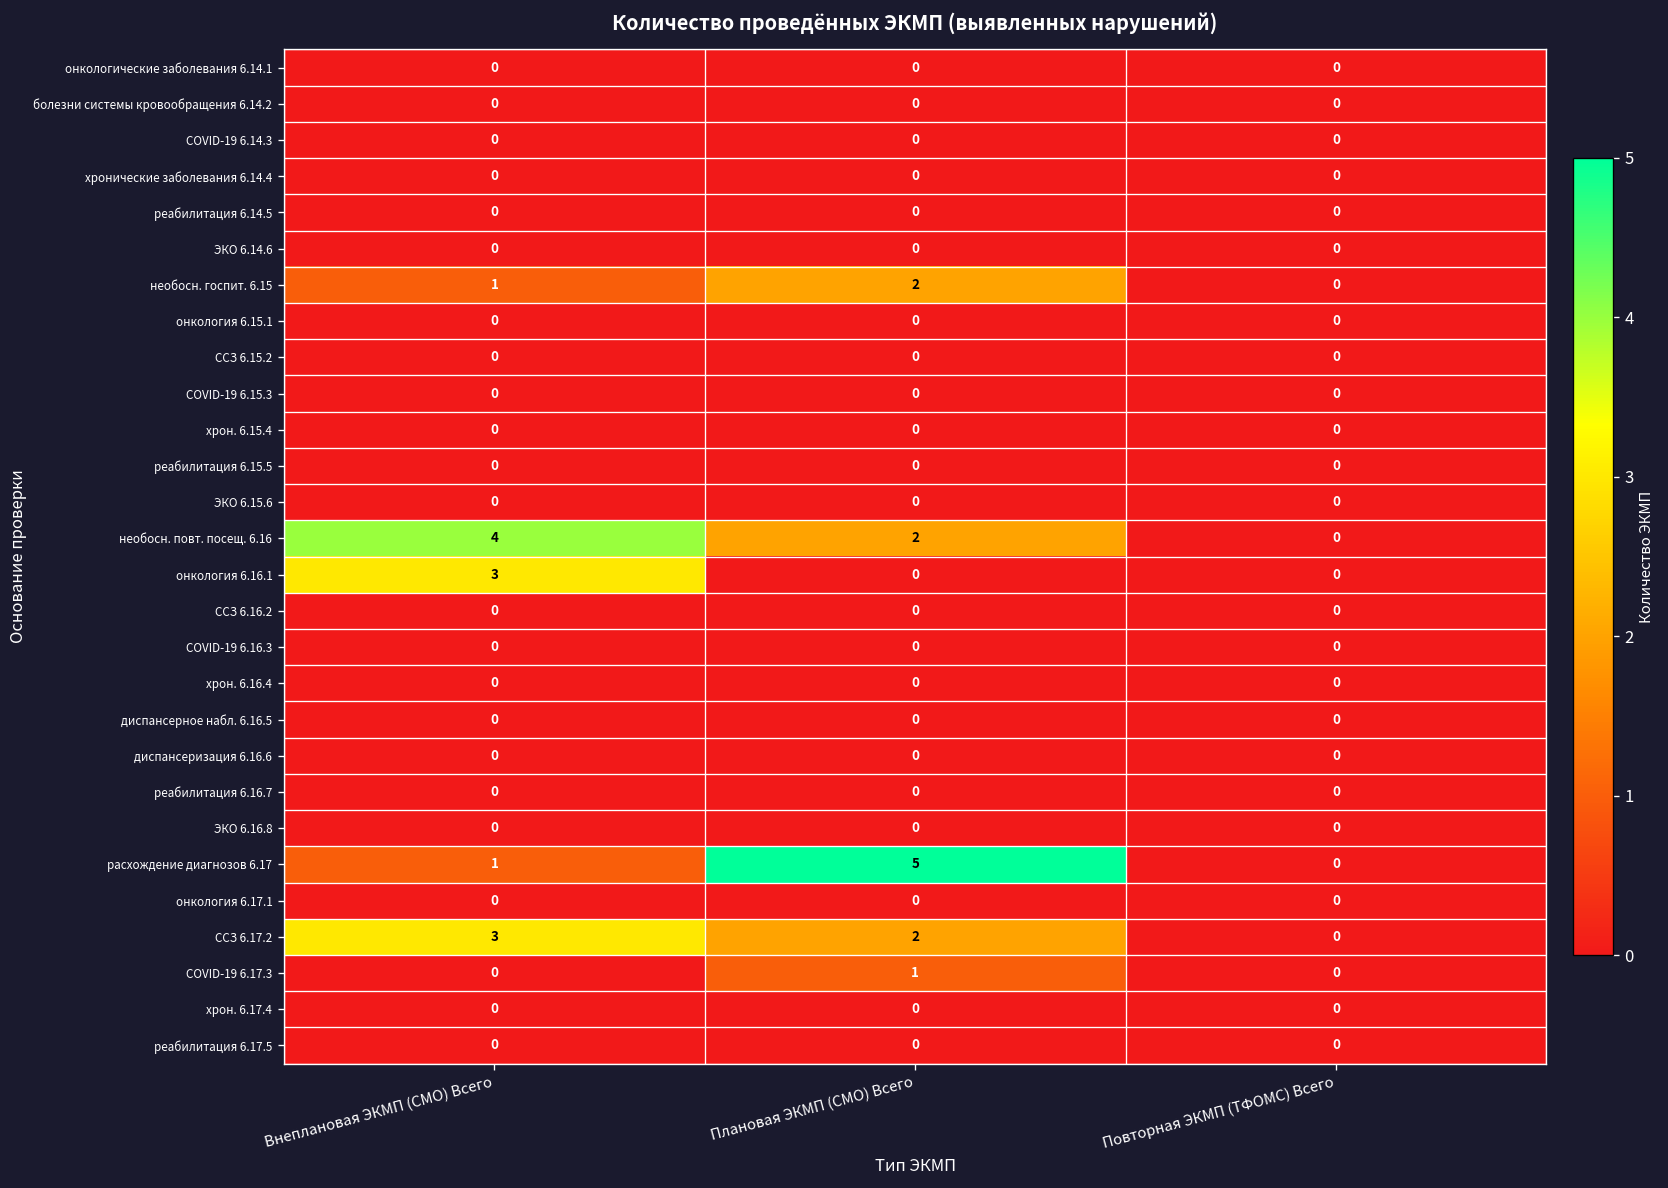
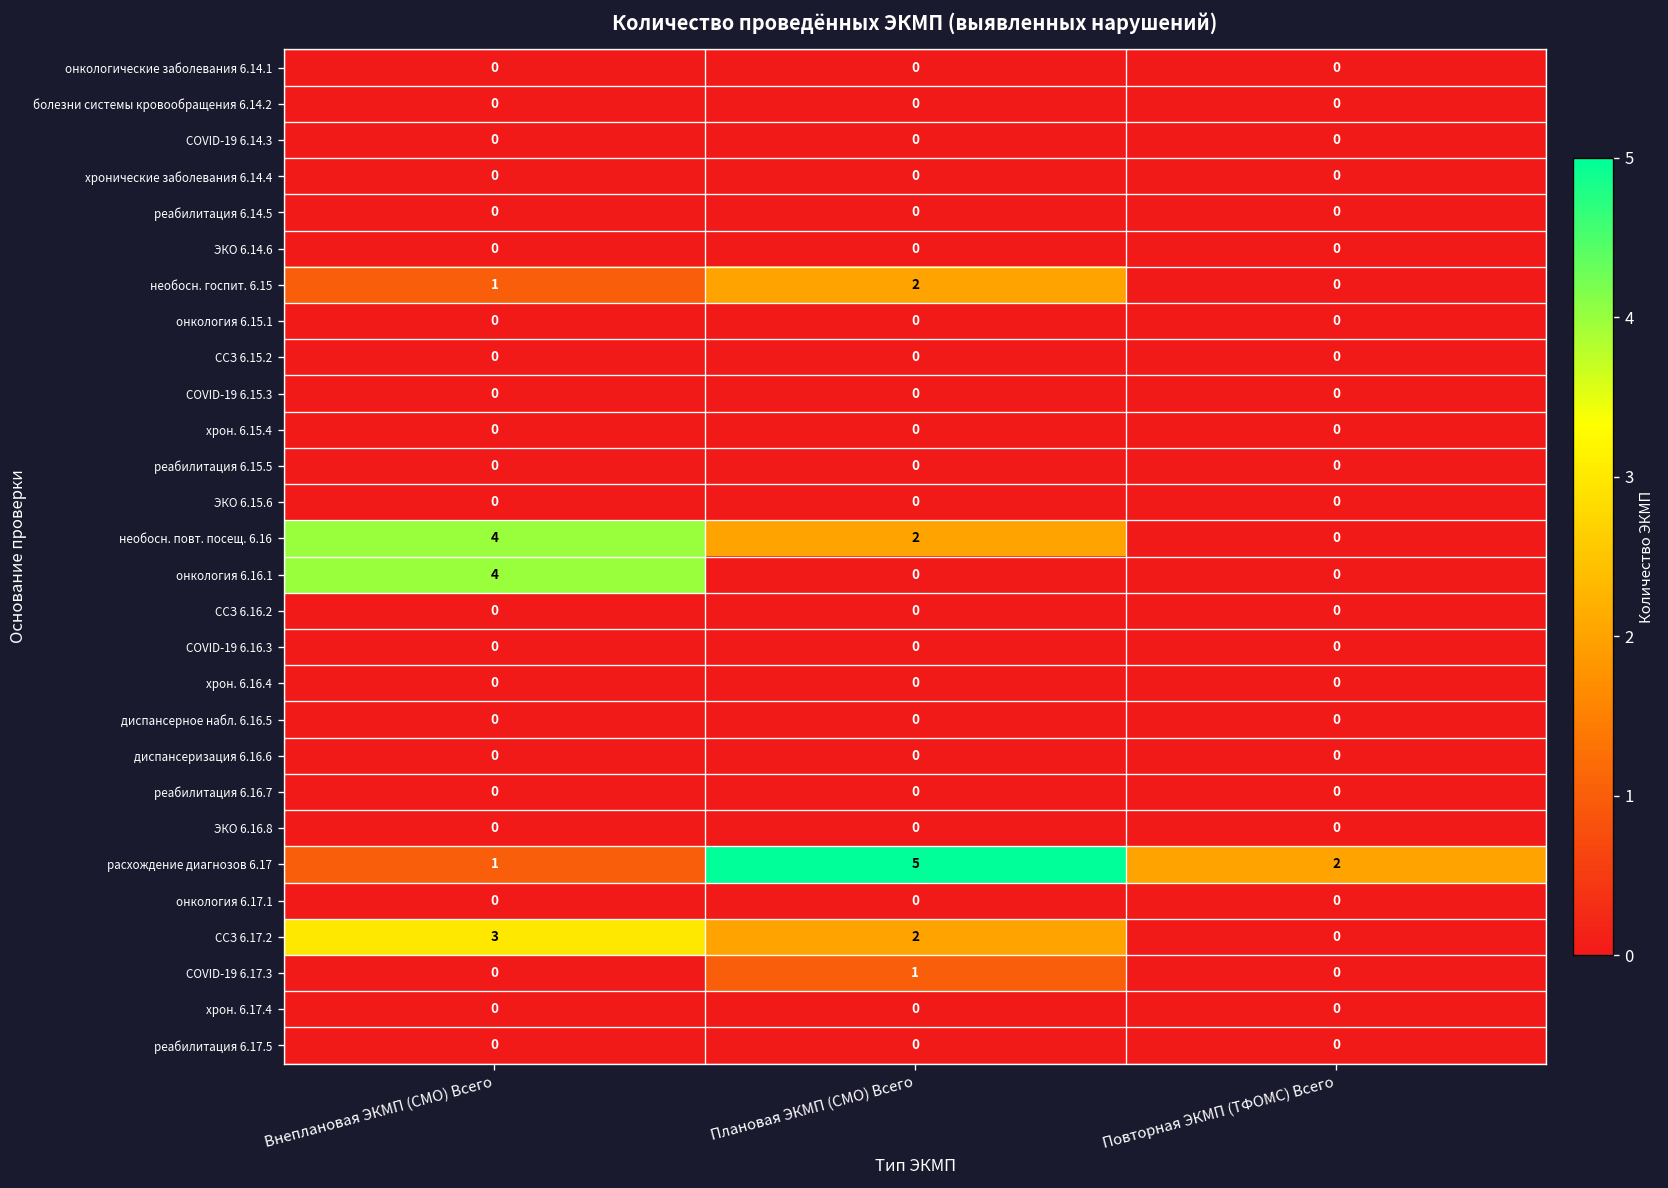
  {
    "онкологические заболевания 6.14.1": {
      "Внеплановая ЭКМП (СМО) Всего": 0,
      "Плановая ЭКМП (СМО) Всего": 0,
      "Повторная ЭКМП (ТФОМС) Всего": 0
    },
    "болезни системы кровообращения 6.14.2": {
      "Внеплановая ЭКМП (СМО) Всего": 0,
      "Плановая ЭКМП (СМО) Всего": 0,
      "Повторная ЭКМП (ТФОМС) Всего": 0
    },
    "COVID-19 6.14.3": {
      "Внеплановая ЭКМП (СМО) Всего": 0,
      "Плановая ЭКМП (СМО) Всего": 0,
      "Повторная ЭКМП (ТФОМС) Всего": 0
    },
    "хронические заболевания 6.14.4": {
      "Внеплановая ЭКМП (СМО) Всего": 0,
      "Плановая ЭКМП (СМО) Всего": 0,
      "Повторная ЭКМП (ТФОМС) Всего": 0
    },
    "реабилитация 6.14.5": {
      "Внеплановая ЭКМП (СМО) Всего": 0,
      "Плановая ЭКМП (СМО) Всего": 0,
      "Повторная ЭКМП (ТФОМС) Всего": 0
    },
    "ЭКО 6.14.6": {
      "Внеплановая ЭКМП (СМО) Всего": 0,
      "Плановая ЭКМП (СМО) Всего": 0,
      "Повторная ЭКМП (ТФОМС) Всего": 0
    },
    "необосн. госпит. 6.15": {
      "Внеплановая ЭКМП (СМО) Всего": 1,
      "Плановая ЭКМП (СМО) Всего": 2,
      "Повторная ЭКМП (ТФОМС) Всего": 0
    },
    "онкология 6.15.1": {
      "Внеплановая ЭКМП (СМО) Всего": 0,
      "Плановая ЭКМП (СМО) Всего": 0,
      "Повторная ЭКМП (ТФОМС) Всего": 0
    },
    "ССЗ 6.15.2": {
      "Внеплановая ЭКМП (СМО) Всего": 0,
      "Плановая ЭКМП (СМО) Всего": 0,
      "Повторная ЭКМП (ТФОМС) Всего": 0
    },
    "COVID-19 6.15.3": {
      "Внеплановая ЭКМП (СМО) Всего": 0,
      "Плановая ЭКМП (СМО) Всего": 0,
      "Повторная ЭКМП (ТФОМС) Всего": 0
    },
    "хрон. 6.15.4": {
      "Внеплановая ЭКМП (СМО) Всего": 0,
      "Плановая ЭКМП (СМО) Всего": 0,
      "Повторная ЭКМП (ТФОМС) Всего": 0
    },
    "реабилитация 6.15.5": {
      "Внеплановая ЭКМП (СМО) Всего": 0,
      "Плановая ЭКМП (СМО) Всего": 0,
      "Повторная ЭКМП (ТФОМС) Всего": 0
    },
    "ЭКО 6.15.6": {
      "Внеплановая ЭКМП (СМО) Всего": 0,
      "Плановая ЭКМП (СМО) Всего": 0,
      "Повторная ЭКМП (ТФОМС) Всего": 0
    },
    "необосн. повт. посещ. 6.16": {
      "Внеплановая ЭКМП (СМО) Всего": 4,
      "Плановая ЭКМП (СМО) Всего": 2,
      "Повторная ЭКМП (ТФОМС) Всего": 0
    },
    "онкология 6.16.1": {
-     "Внеплановая ЭКМП (СМО) Всего": 3,
+     "Внеплановая ЭКМП (СМО) Всего": 4,
      "Плановая ЭКМП (СМО) Всего": 0,
      "Повторная ЭКМП (ТФОМС) Всего": 0
    },
    "ССЗ 6.16.2": {
      "Внеплановая ЭКМП (СМО) Всего": 0,
      "Плановая ЭКМП (СМО) Всего": 0,
      "Повторная ЭКМП (ТФОМС) Всего": 0
    },
    "COVID-19 6.16.3": {
      "Внеплановая ЭКМП (СМО) Всего": 0,
      "Плановая ЭКМП (СМО) Всего": 0,
      "Повторная ЭКМП (ТФОМС) Всего": 0
    },
    "хрон. 6.16.4": {
      "Внеплановая ЭКМП (СМО) Всего": 0,
      "Плановая ЭКМП (СМО) Всего": 0,
      "Повторная ЭКМП (ТФОМС) Всего": 0
    },
    "диспансерное набл. 6.16.5": {
      "Внеплановая ЭКМП (СМО) Всего": 0,
      "Плановая ЭКМП (СМО) Всего": 0,
      "Повторная ЭКМП (ТФОМС) Всего": 0
    },
    "диспансеризация 6.16.6": {
      "Внеплановая ЭКМП (СМО) Всего": 0,
      "Плановая ЭКМП (СМО) Всего": 0,
      "Повторная ЭКМП (ТФОМС) Всего": 0
    },
    "реабилитация 6.16.7": {
      "Внеплановая ЭКМП (СМО) Всего": 0,
      "Плановая ЭКМП (СМО) Всего": 0,
      "Повторная ЭКМП (ТФОМС) Всего": 0
    },
    "ЭКО 6.16.8": {
      "Внеплановая ЭКМП (СМО) Всего": 0,
      "Плановая ЭКМП (СМО) Всего": 0,
      "Повторная ЭКМП (ТФОМС) Всего": 0
    },
    "расхождение диагнозов 6.17": {
      "Внеплановая ЭКМП (СМО) Всего": 1,
      "Плановая ЭКМП (СМО) Всего": 5,
-     "Повторная ЭКМП (ТФОМС) Всего": 0
+     "Повторная ЭКМП (ТФОМС) Всего": 2
    },
    "онкология 6.17.1": {
      "Внеплановая ЭКМП (СМО) Всего": 0,
      "Плановая ЭКМП (СМО) Всего": 0,
      "Повторная ЭКМП (ТФОМС) Всего": 0
    },
    "ССЗ 6.17.2": {
      "Внеплановая ЭКМП (СМО) Всего": 3,
      "Плановая ЭКМП (СМО) Всего": 2,
      "Повторная ЭКМП (ТФОМС) Всего": 0
    },
    "COVID-19 6.17.3": {
      "Внеплановая ЭКМП (СМО) Всего": 0,
      "Плановая ЭКМП (СМО) Всего": 1,
      "Повторная ЭКМП (ТФОМС) Всего": 0
    },
    "хрон. 6.17.4": {
      "Внеплановая ЭКМП (СМО) Всего": 0,
      "Плановая ЭКМП (СМО) Всего": 0,
      "Повторная ЭКМП (ТФОМС) Всего": 0
    },
    "реабилитация 6.17.5": {
      "Внеплановая ЭКМП (СМО) Всего": 0,
      "Плановая ЭКМП (СМО) Всего": 0,
      "Повторная ЭКМП (ТФОМС) Всего": 0
    }
  }
